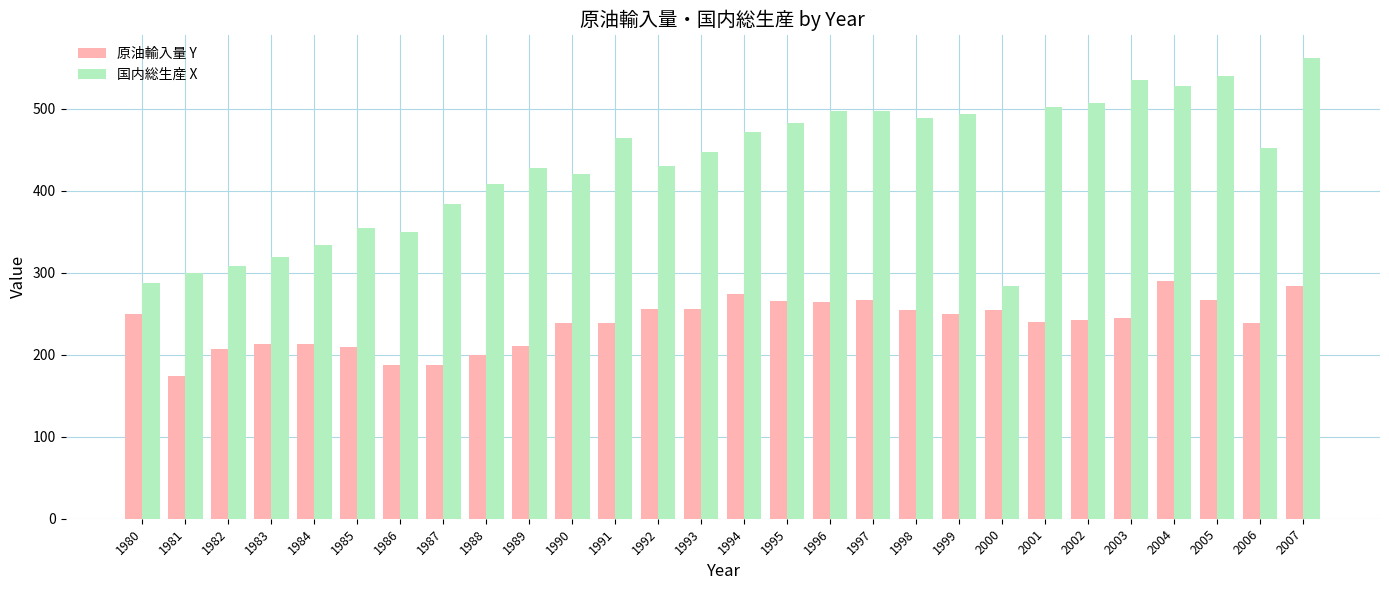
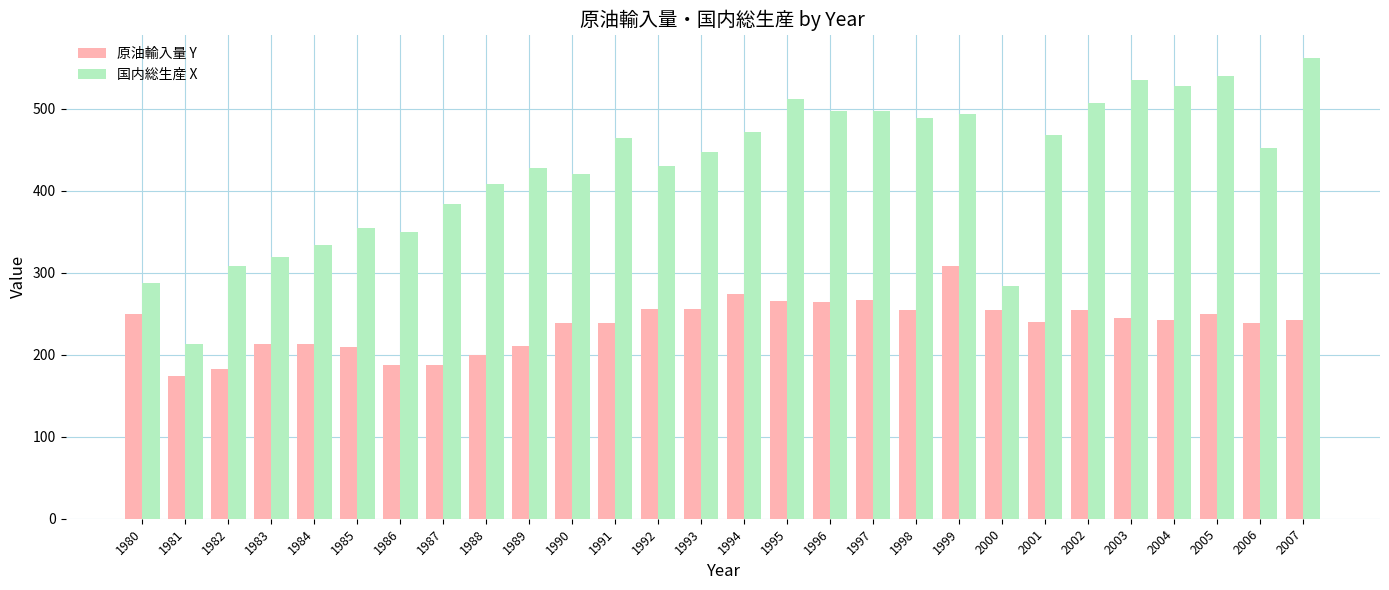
  {
    "原油輸入量 Y": {
      "1980": 250,
      "1981": 170,
-     "1982": 210,
+     "1982": 180,
      "1983": 210,
      "1984": 210,
      "1985": 210,
      "1986": 190,
      "1987": 190,
      "1988": 200,
      "1989": 210,
      "1990": 240,
      "1991": 240,
      "1992": 260,
      "1993": 260,
      "1994": 270,
      "1995": 270,
      "1996": 260,
      "1997": 270,
      "1998": 250,
-     "1999": 250,
+     "1999": 310,
      "2000": 260,
      "2001": 240,
-     "2002": 240,
+     "2002": 250,
      "2003": 250,
-     "2004": 290,
-     "2005": 270,
+     "2004": 240,
+     "2005": 250,
      "2006": 240,
-     "2007": 280
+     "2007": 240
    },
    "国内総生産 X": {
      "1980": 290,
-     "1981": 300,
+     "1981": 210,
      "1982": 310,
      "1983": 320,
      "1984": 330,
      "1985": 360,
      "1986": 350,
      "1987": 380,
      "1988": 410,
      "1989": 430,
      "1990": 420,
      "1991": 460,
      "1992": 430,
      "1993": 450,
      "1994": 470,
-     "1995": 480,
+     "1995": 510,
      "1996": 500,
      "1997": 500,
      "1998": 490,
      "1999": 490,
      "2000": 280,
-     "2001": 500,
+     "2001": 470,
      "2002": 510,
      "2003": 540,
      "2004": 530,
      "2005": 540,
      "2006": 450,
      "2007": 560
    }
  }
